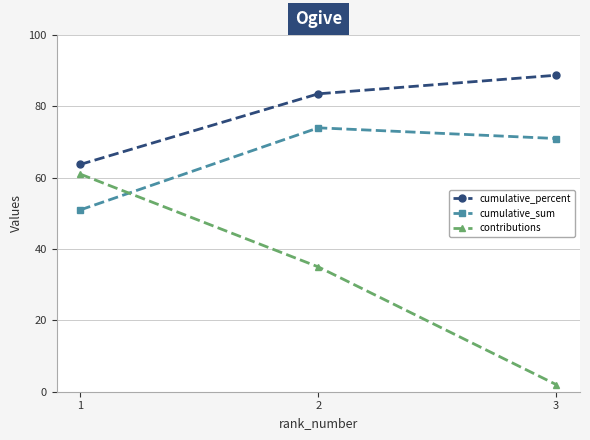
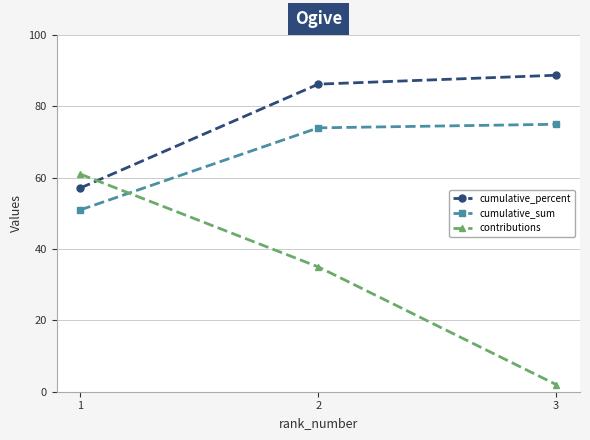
  {
    "cumulative_percent": {
-     "1": 64,
-     "2": 84,
+     "1": 57,
+     "2": 86,
      "3": 89
    },
    "cumulative_sum": {
      "1": 51,
      "2": 74,
-     "3": 71
+     "3": 75
    },
    "contributions": {
      "1": 61,
      "2": 35,
      "3": 2
    }
  }
